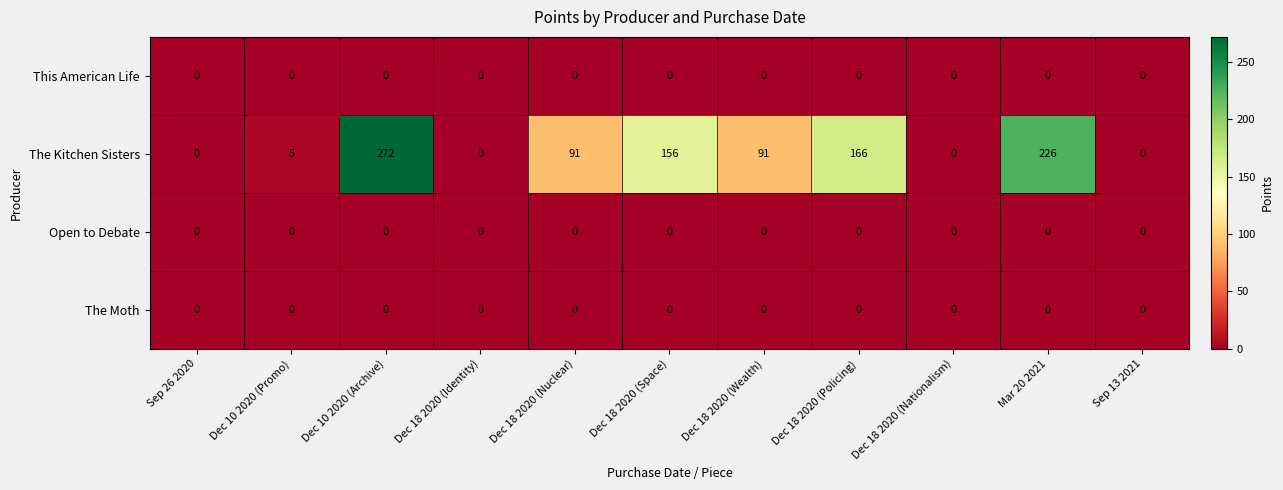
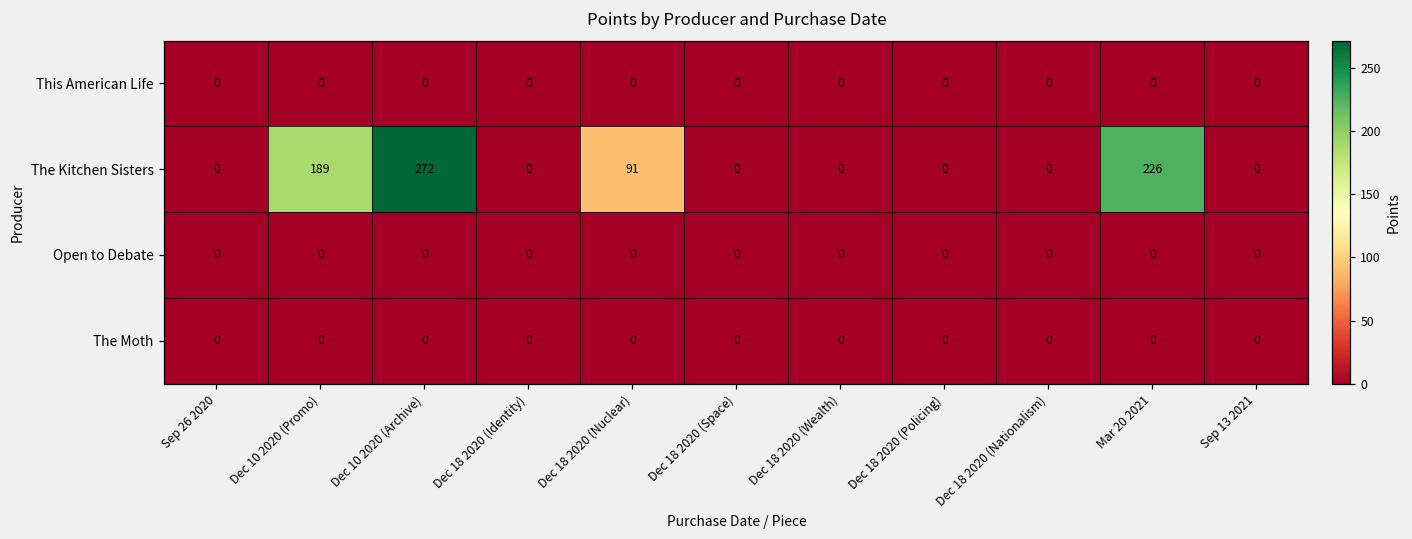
  {
    "This American Life": {
      "Sep 26 2020": 0,
      "Dec 10 2020 (Promo)": 0,
      "Dec 10 2020 (Archive)": 0,
      "Dec 18 2020 (Identity)": 0,
      "Dec 18 2020 (Nuclear)": 0,
      "Dec 18 2020 (Space)": 0,
      "Dec 18 2020 (Wealth)": 0,
      "Dec 18 2020 (Policing)": 0,
      "Dec 18 2020 (Nationalism)": 0,
      "Mar 20 2021": 0,
      "Sep 13 2021": 0
    },
    "The Kitchen Sisters": {
      "Sep 26 2020": 0,
-     "Dec 10 2020 (Promo)": 5,
+     "Dec 10 2020 (Promo)": 189,
      "Dec 10 2020 (Archive)": 272,
      "Dec 18 2020 (Identity)": 0,
      "Dec 18 2020 (Nuclear)": 91,
-     "Dec 18 2020 (Space)": 156,
-     "Dec 18 2020 (Wealth)": 91,
-     "Dec 18 2020 (Policing)": 166,
+     "Dec 18 2020 (Space)": 0,
+     "Dec 18 2020 (Wealth)": 0,
+     "Dec 18 2020 (Policing)": 0,
      "Dec 18 2020 (Nationalism)": 0,
      "Mar 20 2021": 226,
      "Sep 13 2021": 0
    },
    "Open to Debate": {
      "Sep 26 2020": 0,
      "Dec 10 2020 (Promo)": 0,
      "Dec 10 2020 (Archive)": 0,
      "Dec 18 2020 (Identity)": 0,
      "Dec 18 2020 (Nuclear)": 0,
      "Dec 18 2020 (Space)": 0,
      "Dec 18 2020 (Wealth)": 0,
      "Dec 18 2020 (Policing)": 0,
      "Dec 18 2020 (Nationalism)": 0,
      "Mar 20 2021": 0,
      "Sep 13 2021": 0
    },
    "The Moth": {
      "Sep 26 2020": 0,
      "Dec 10 2020 (Promo)": 0,
      "Dec 10 2020 (Archive)": 0,
      "Dec 18 2020 (Identity)": 0,
      "Dec 18 2020 (Nuclear)": 0,
      "Dec 18 2020 (Space)": 0,
      "Dec 18 2020 (Wealth)": 0,
      "Dec 18 2020 (Policing)": 0,
      "Dec 18 2020 (Nationalism)": 0,
      "Mar 20 2021": 0,
      "Sep 13 2021": 0
    }
  }
